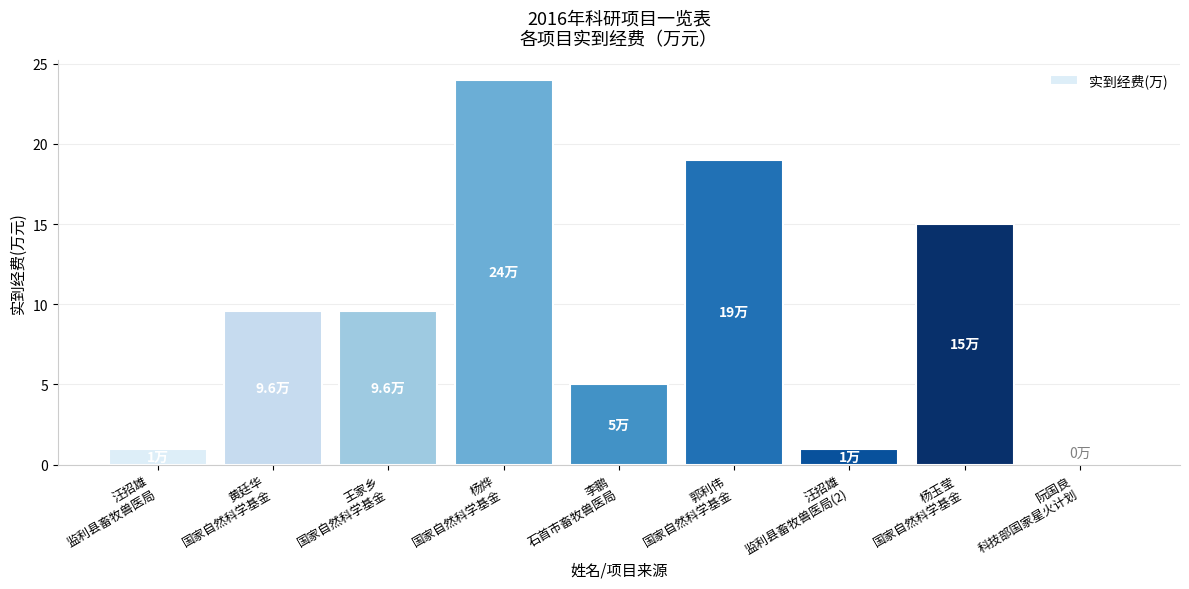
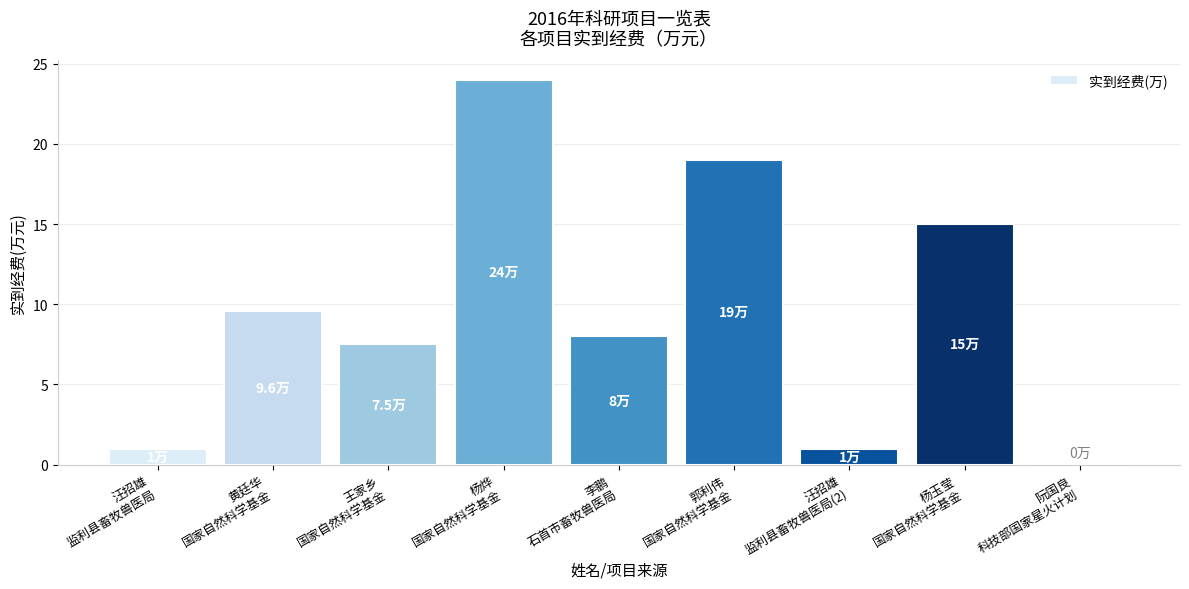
  {
    "黄廷华 国家自然科学基金": "9.6万",
-   "王家乡 国家自然科学基金": "9.6万",
+   "王家乡 国家自然科学基金": "7.5万",
    "杨烨 国家自然科学基金": "24万",
-   "李鹏 石首市畜牧兽医局": "5万",
+   "李鹏 石首市畜牧兽医局": "8万",
    "郭利伟 国家自然科学基金": "19万",
    "汪招雄 监利县畜牧兽医局(2)": "1万",
    "杨玉莹 国家自然科学基金": "15万",
    "阮国良 科技部国家星火计划": "0万"
  }
